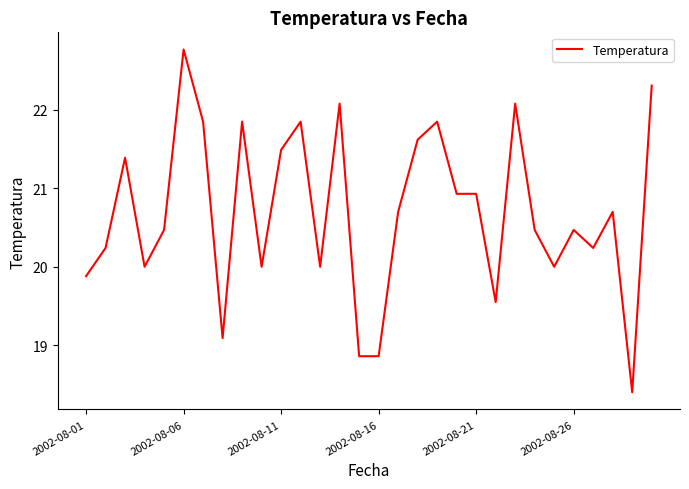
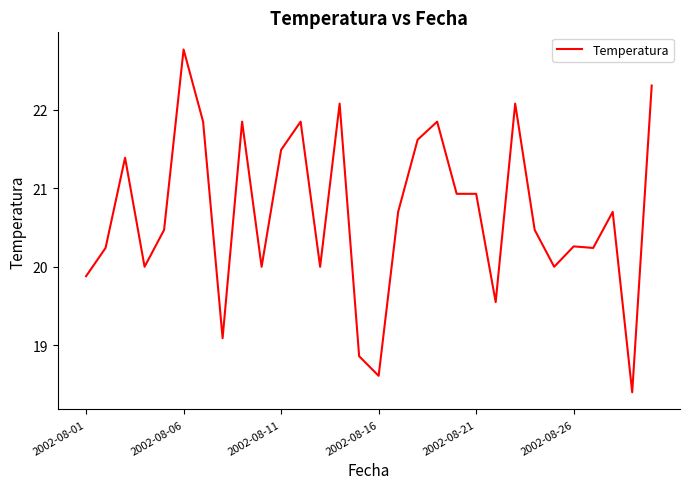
  {
    "2002-08-01": 19.9,
    "2002-08-06": 22.8,
    "2002-08-11": 21.5,
-   "2002-08-16": 18.9,
+   "2002-08-16": 18.6,
    "2002-08-21": 20.9,
-   "2002-08-26": 20.5
+   "2002-08-26": 20.3
  }
